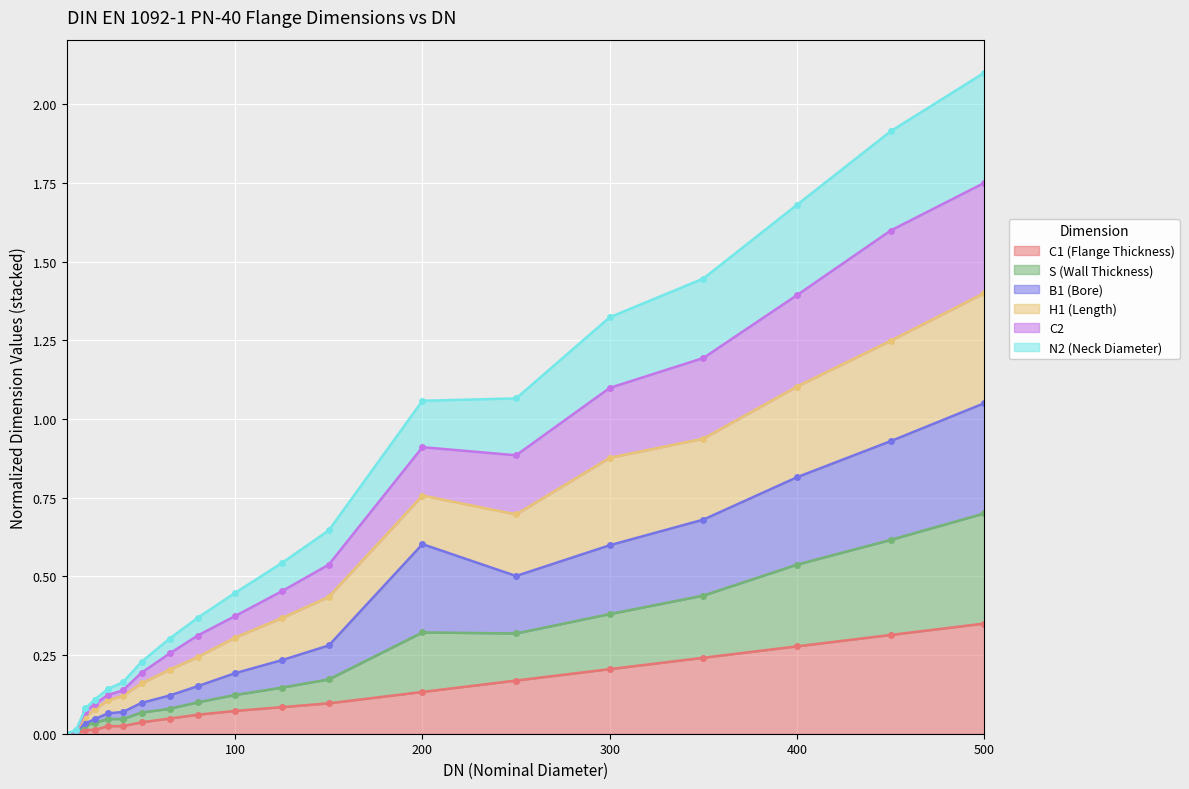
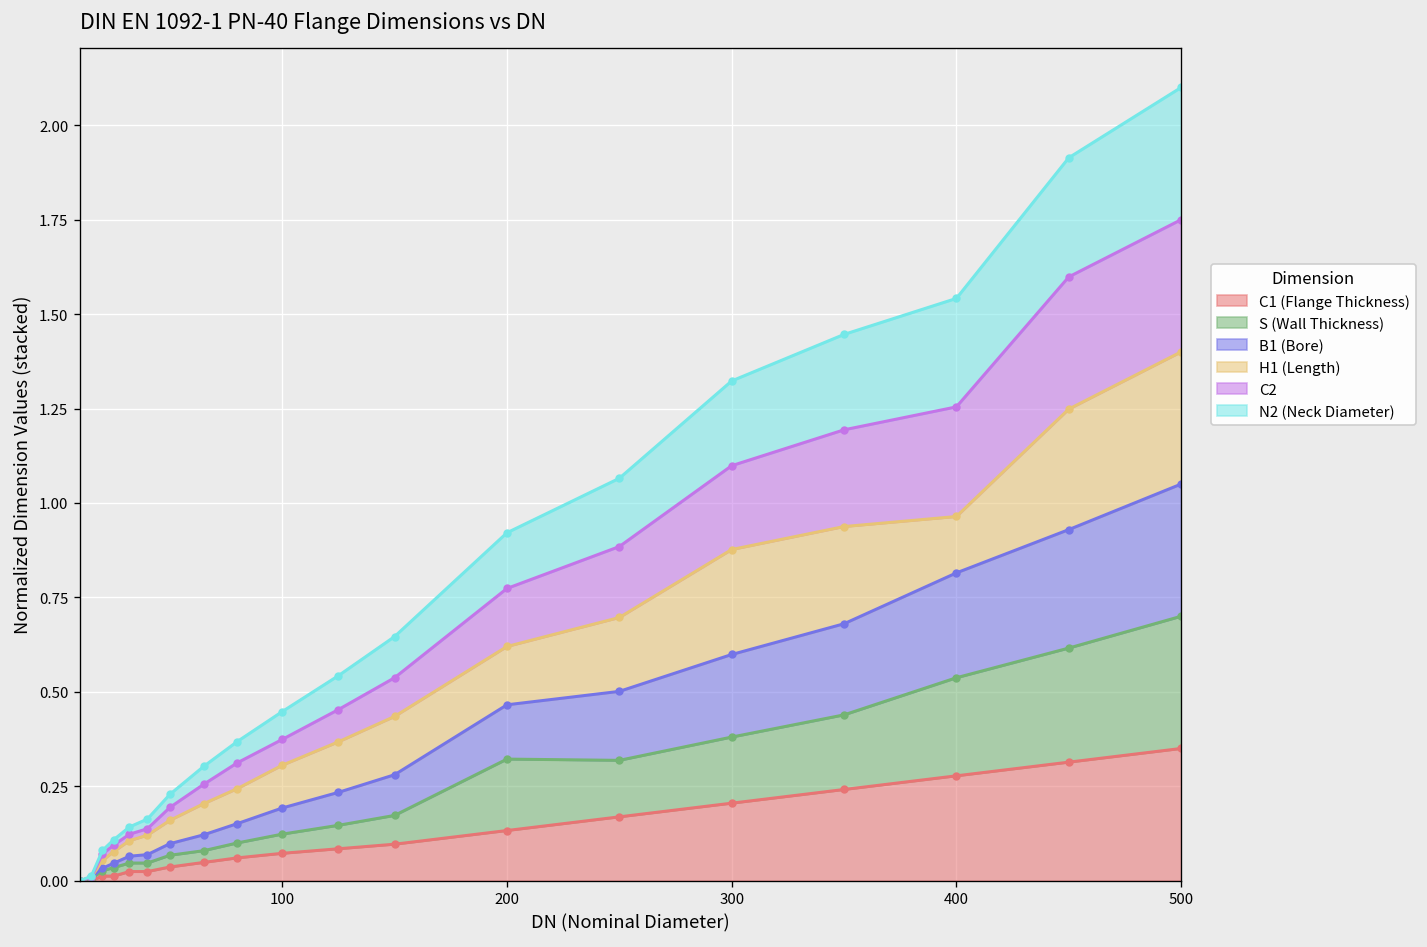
  {
    "C1 (Flange Thickness)": {
      "100": 0.07,
      "200": 0.13,
      "300": 0.21,
      "400": 0.28,
      "500": 0.35
    },
    "S (Wall Thickness)": {
      "100": 0.05,
      "200": 0.19,
      "300": 0.17,
      "400": 0.26,
      "500": 0.35
    },
    "B1 (Bore)": {
      "100": 0.07,
-     "200": 0.28,
+     "200": 0.14,
      "300": 0.22,
      "400": 0.28,
      "500": 0.35
    },
    "H1 (Length)": {
      "100": 0.11,
      "200": 0.15,
      "300": 0.28,
-     "400": 0.29,
+     "400": 0.15,
      "500": 0.35
    },
    "C2": {
      "100": 0.07,
      "200": 0.15,
      "300": 0.22,
      "400": 0.29,
      "500": 0.35
    },
    "N2 (Neck Diameter)": {
      "100": 0.07,
      "200": 0.15,
      "300": 0.22,
      "400": 0.29,
      "500": 0.35
    }
  }
